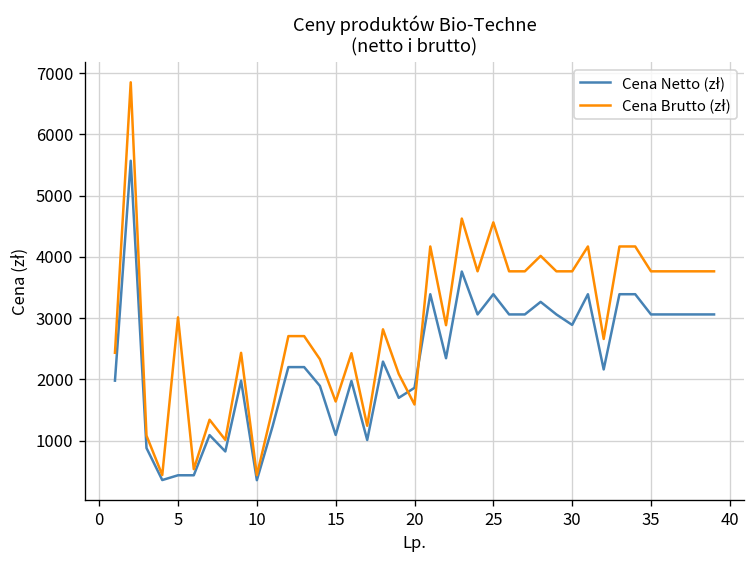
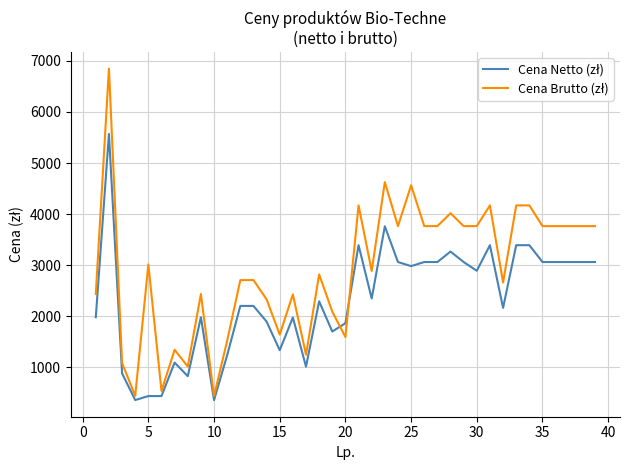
  {
    "Cena Netto (zł)": {
      "5": 400,
      "10": 400,
-     "15": 1100,
+     "15": 1300,
      "20": 1900,
-     "25": 3400,
+     "25": 3000,
      "30": 2900,
      "35": 3100
    },
    "Cena Brutto (zł)": {
      "5": 3000,
      "10": 400,
      "15": 1600,
      "20": 1600,
      "25": 4600,
      "30": 3800,
      "35": 3800
    }
  }
